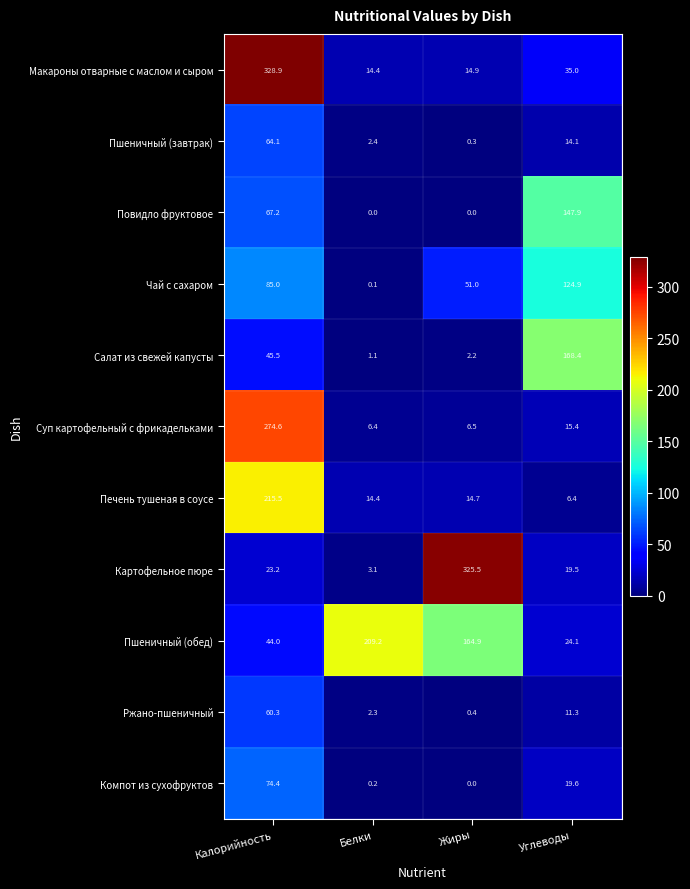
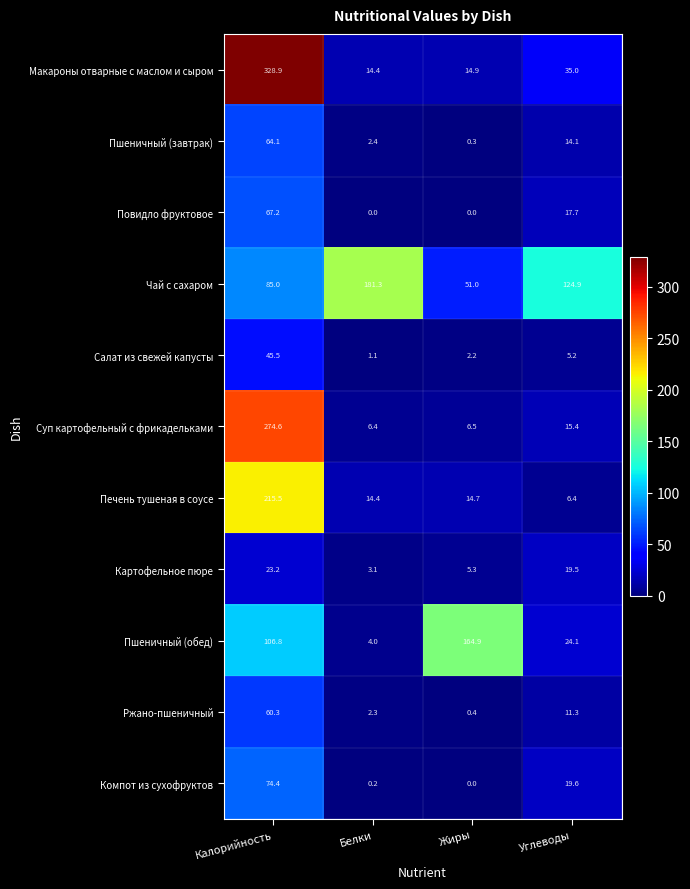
  {
    "Макароны отварные с маслом и сыром": {
      "Калорийность": 328.9,
      "Белки": 14.4,
      "Жиры": 14.9,
      "Углеводы": 35.0
    },
    "Пшеничный (завтрак)": {
      "Калорийность": 64.1,
      "Белки": 2.4,
      "Жиры": 0.3,
      "Углеводы": 14.1
    },
    "Повидло фруктовое": {
      "Калорийность": 67.2,
      "Белки": 0.0,
      "Жиры": 0.0,
-     "Углеводы": 147.9
+     "Углеводы": 17.7
    },
    "Чай с сахаром": {
      "Калорийность": 85.0,
-     "Белки": 0.1,
+     "Белки": 181.3,
      "Жиры": 51.0,
      "Углеводы": 124.9
    },
    "Салат из свежей капусты": {
      "Калорийность": 45.5,
      "Белки": 1.1,
      "Жиры": 2.2,
-     "Углеводы": 168.4
+     "Углеводы": 5.2
    },
    "Суп картофельный с фрикадельками": {
      "Калорийность": 274.6,
      "Белки": 6.4,
      "Жиры": 6.5,
      "Углеводы": 15.4
    },
    "Печень тушеная в соусе": {
      "Калорийность": 215.5,
      "Белки": 14.4,
      "Жиры": 14.7,
      "Углеводы": 6.4
    },
    "Картофельное пюре": {
      "Калорийность": 23.2,
      "Белки": 3.1,
-     "Жиры": 325.5,
+     "Жиры": 5.3,
      "Углеводы": 19.5
    },
    "Пшеничный (обед)": {
-     "Калорийность": 44.0,
-     "Белки": 209.2,
+     "Калорийность": 106.8,
+     "Белки": 4.0,
      "Жиры": 164.9,
      "Углеводы": 24.1
    },
    "Ржано-пшеничный": {
      "Калорийность": 60.3,
      "Белки": 2.3,
      "Жиры": 0.4,
      "Углеводы": 11.3
    },
    "Компот из сухофруктов": {
      "Калорийность": 74.4,
      "Белки": 0.2,
      "Жиры": 0.0,
      "Углеводы": 19.6
    }
  }
